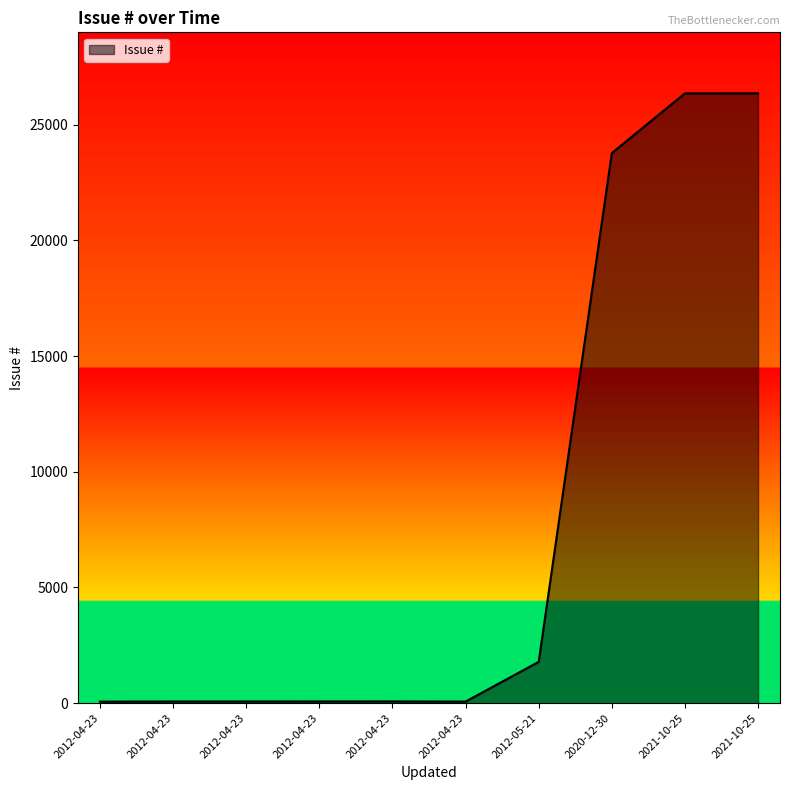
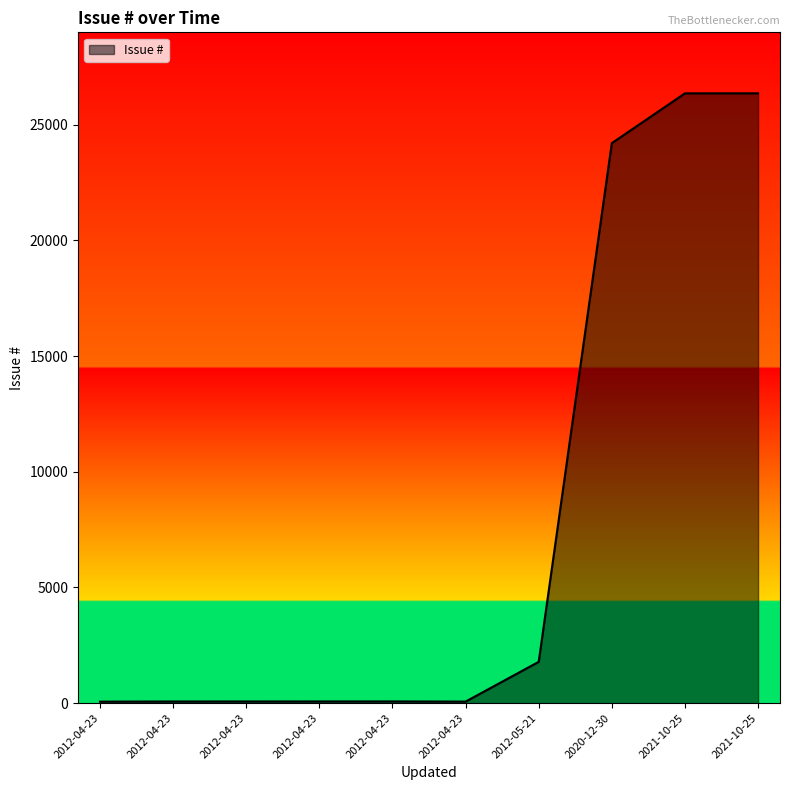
  {
    "2012-05-21": 1800,
-   "2020-12-30": 23800
+   "2020-12-30": 24200
  }
